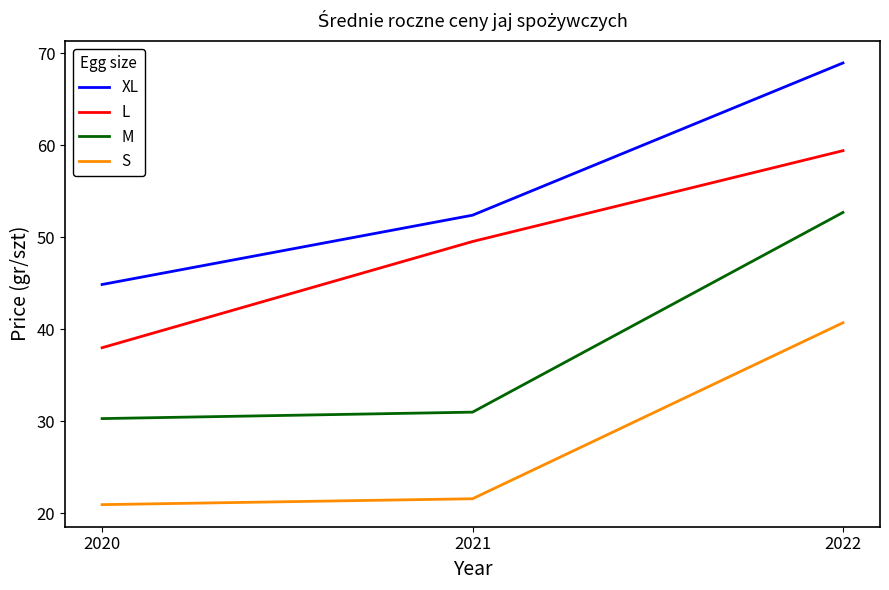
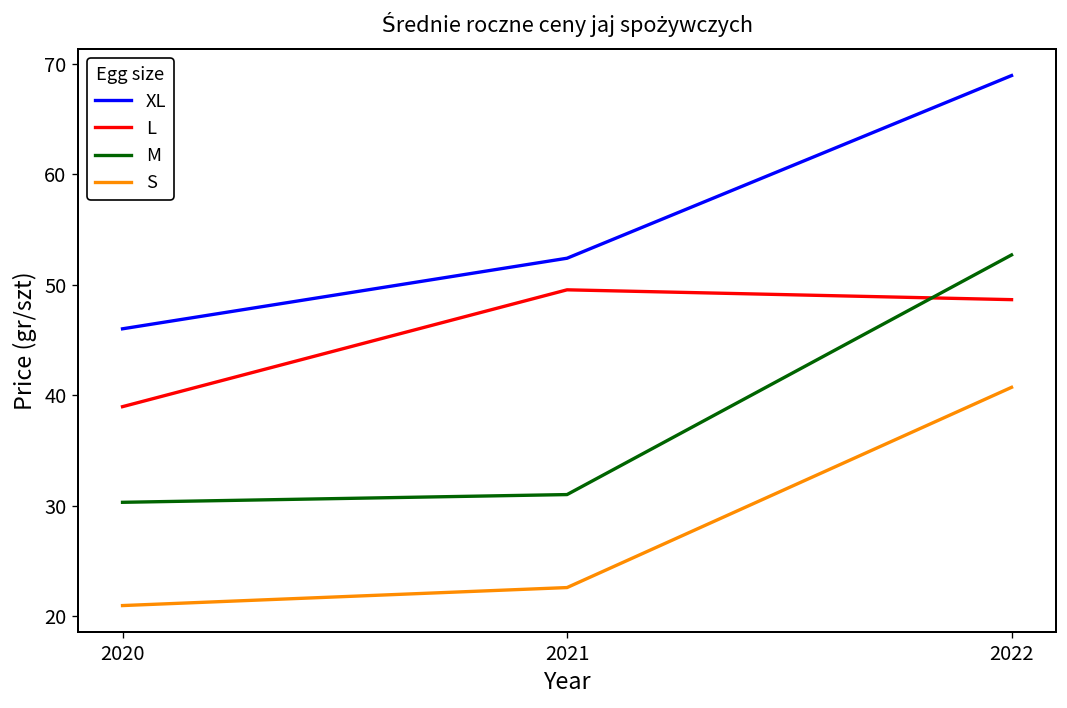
  {
    "XL": {
-     "2020": 45,
+     "2020": 46,
      "2021": 52,
      "2022": 69
    },
    "L": {
-     "2020": 38,
+     "2020": 39,
      "2021": 50,
-     "2022": 59
+     "2022": 49
    },
    "M": {
      "2020": 30,
      "2021": 31,
      "2022": 53
    },
    "S": {
      "2020": 21,
-     "2021": 22,
+     "2021": 23,
      "2022": 41
    }
  }
